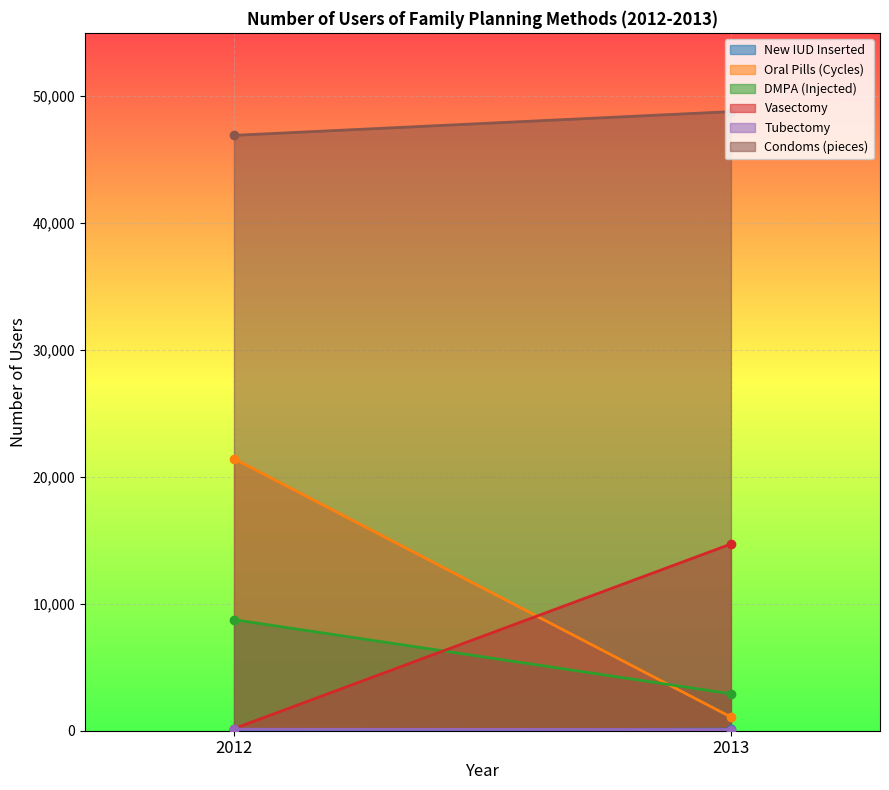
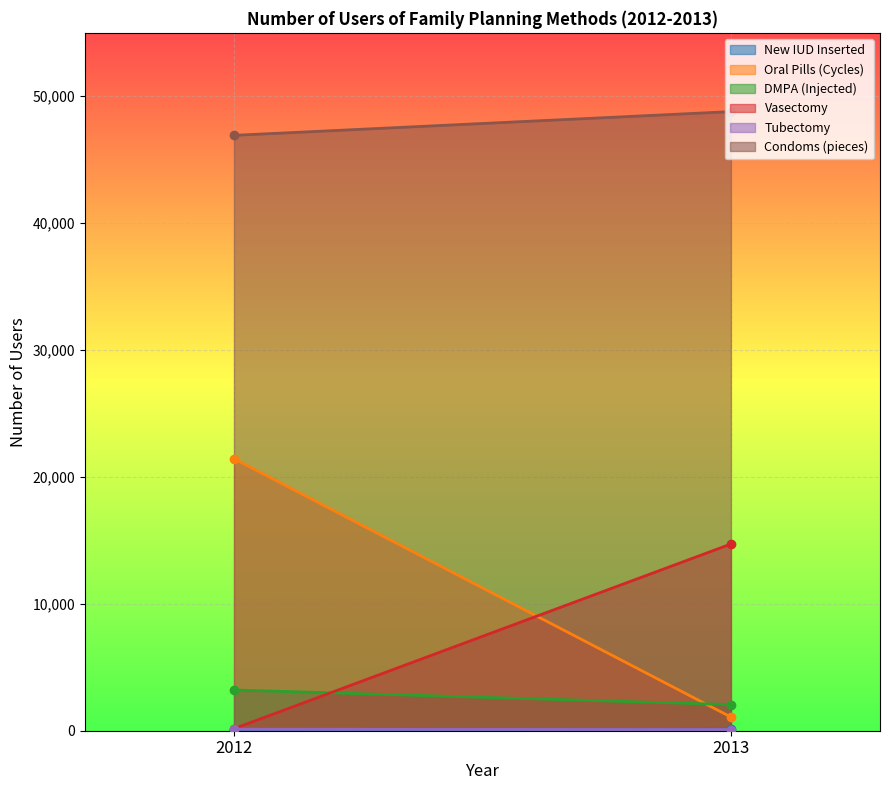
  {
    "Oral Pills (Cycles)": {
      "2012": "21,400",
      "2013": "1,100"
    },
    "DMPA (Injected)": {
-     "2012": "8,700",
-     "2013": "2,900"
+     "2012": "3,200",
+     "2013": "2,100"
    },
    "Vasectomy": {
      "2013": "14,700"
    },
    "Condoms (pieces)": {
      "2012": "46,900"
    }
  }
